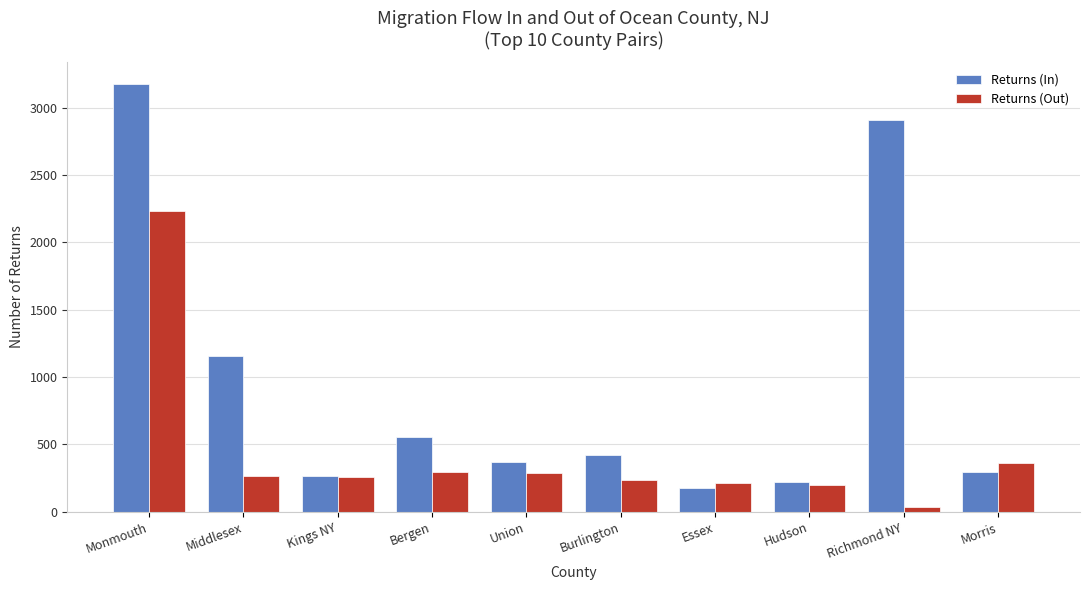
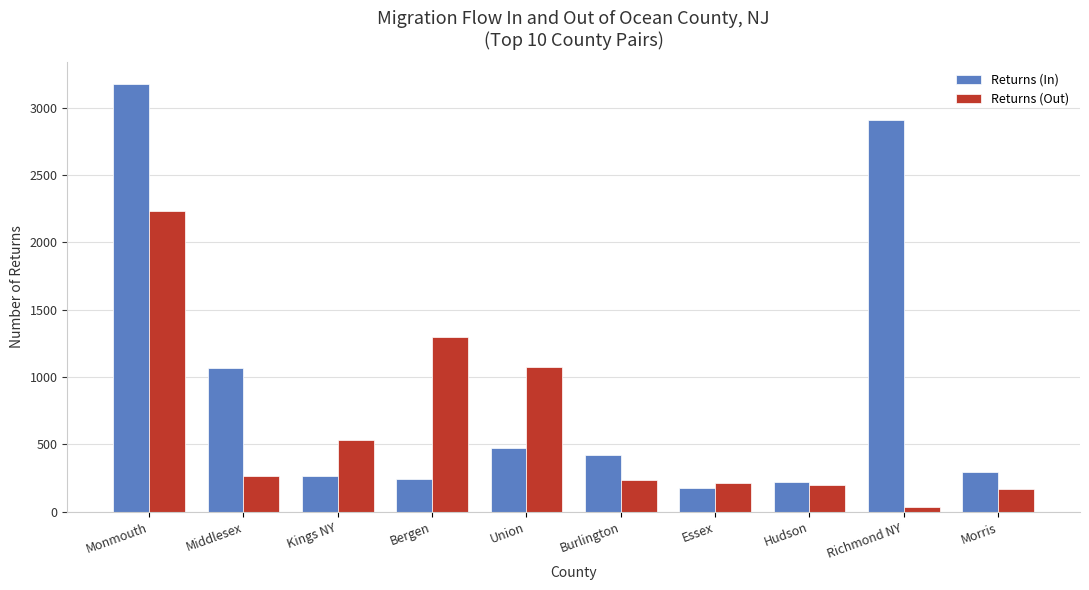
  {
    "Returns (In)": {
      "Monmouth": 3180,
-     "Middlesex": 1160,
+     "Middlesex": 1070,
      "Kings NY": 270,
-     "Bergen": 550,
-     "Union": 370,
+     "Bergen": 250,
+     "Union": 470,
      "Burlington": 420,
      "Essex": 180,
      "Hudson": 220,
      "Richmond NY": 2910,
      "Morris": 300
    },
    "Returns (Out)": {
      "Monmouth": 2240,
      "Middlesex": 270,
-     "Kings NY": 260,
-     "Bergen": 300,
-     "Union": 290,
+     "Kings NY": 530,
+     "Bergen": 1300,
+     "Union": 1080,
      "Burlington": 240,
      "Essex": 210,
      "Hudson": 200,
      "Richmond NY": 40,
-     "Morris": 370
+     "Morris": 170
    }
  }
